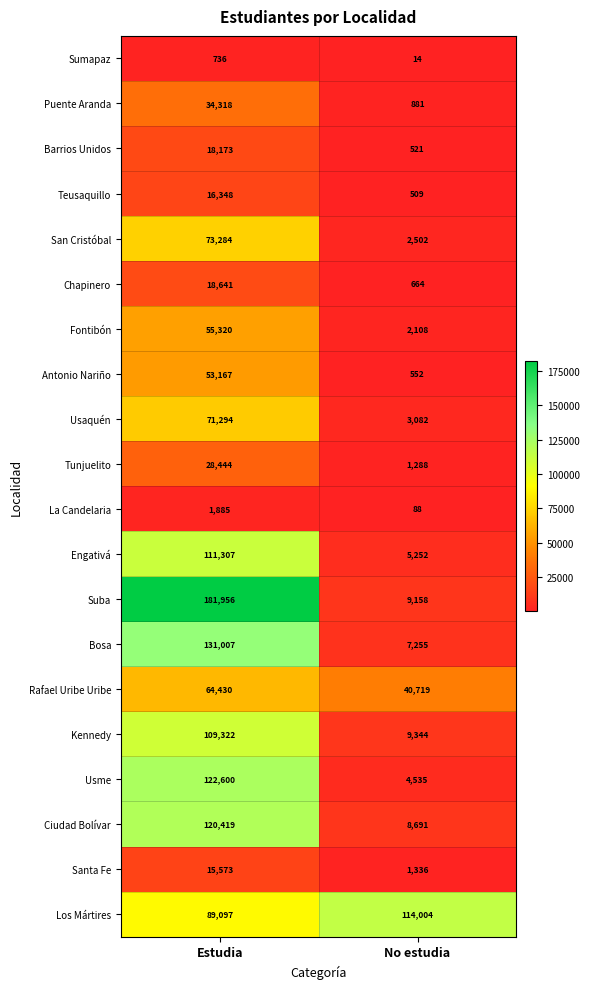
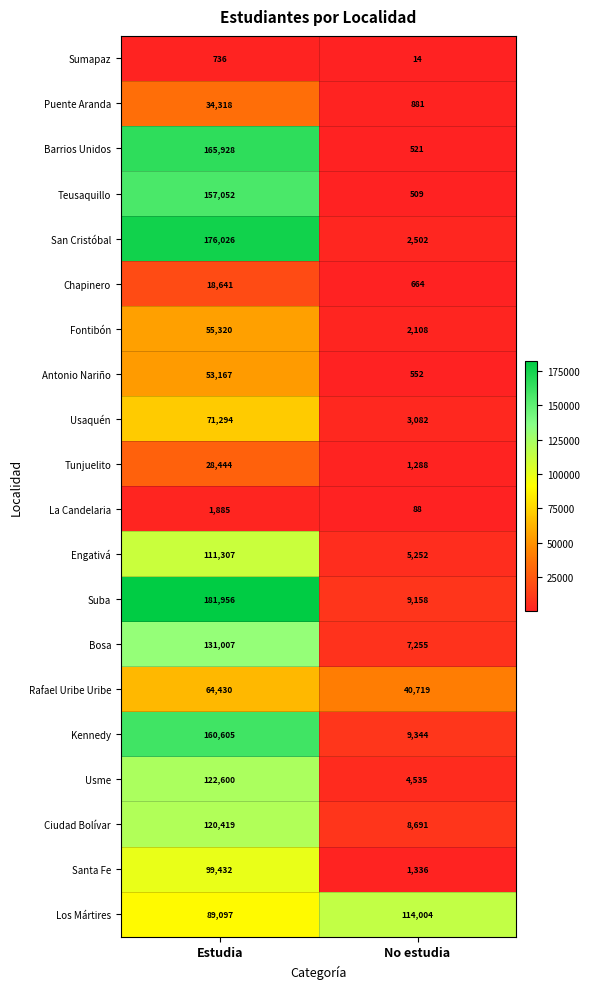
  {
    "Sumapaz": {
      "Estudia": "736",
      "No estudia": "14"
    },
    "Puente Aranda": {
      "Estudia": "34,318",
      "No estudia": "881"
    },
    "Barrios Unidos": {
-     "Estudia": "18,173",
+     "Estudia": "165,928",
      "No estudia": "521"
    },
    "Teusaquillo": {
-     "Estudia": "16,348",
+     "Estudia": "157,052",
      "No estudia": "509"
    },
    "San Cristóbal": {
-     "Estudia": "73,284",
+     "Estudia": "176,026",
      "No estudia": "2,502"
    },
    "Chapinero": {
      "Estudia": "18,641",
      "No estudia": "664"
    },
    "Fontibón": {
      "Estudia": "55,320",
      "No estudia": "2,108"
    },
    "Antonio Nariño": {
      "Estudia": "53,167",
      "No estudia": "552"
    },
    "Usaquén": {
      "Estudia": "71,294",
      "No estudia": "3,082"
    },
    "Tunjuelito": {
      "Estudia": "28,444",
      "No estudia": "1,288"
    },
    "La Candelaria": {
      "Estudia": "1,885",
      "No estudia": "88"
    },
    "Engativá": {
      "Estudia": "111,307",
      "No estudia": "5,252"
    },
    "Suba": {
      "Estudia": "181,956",
      "No estudia": "9,158"
    },
    "Bosa": {
      "Estudia": "131,007",
      "No estudia": "7,255"
    },
    "Rafael Uribe Uribe": {
      "Estudia": "64,430",
      "No estudia": "40,719"
    },
    "Kennedy": {
-     "Estudia": "109,322",
+     "Estudia": "160,605",
      "No estudia": "9,344"
    },
    "Usme": {
      "Estudia": "122,600",
      "No estudia": "4,535"
    },
    "Ciudad Bolívar": {
      "Estudia": "120,419",
      "No estudia": "8,691"
    },
    "Santa Fe": {
-     "Estudia": "15,573",
+     "Estudia": "99,432",
      "No estudia": "1,336"
    },
    "Los Mártires": {
      "Estudia": "89,097",
      "No estudia": "114,004"
    }
  }
